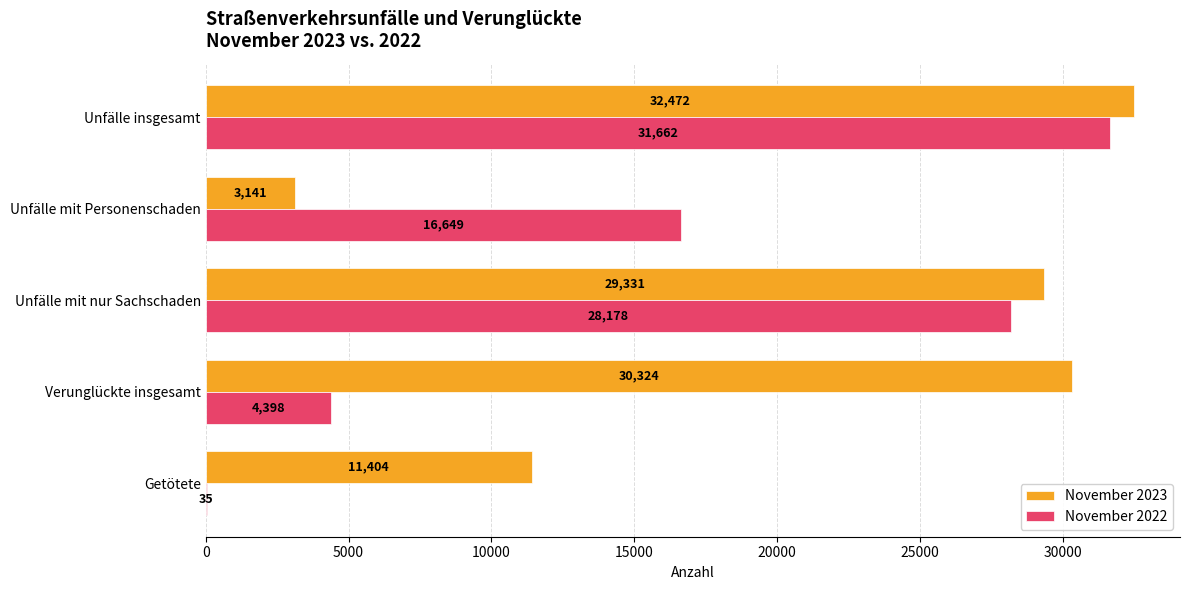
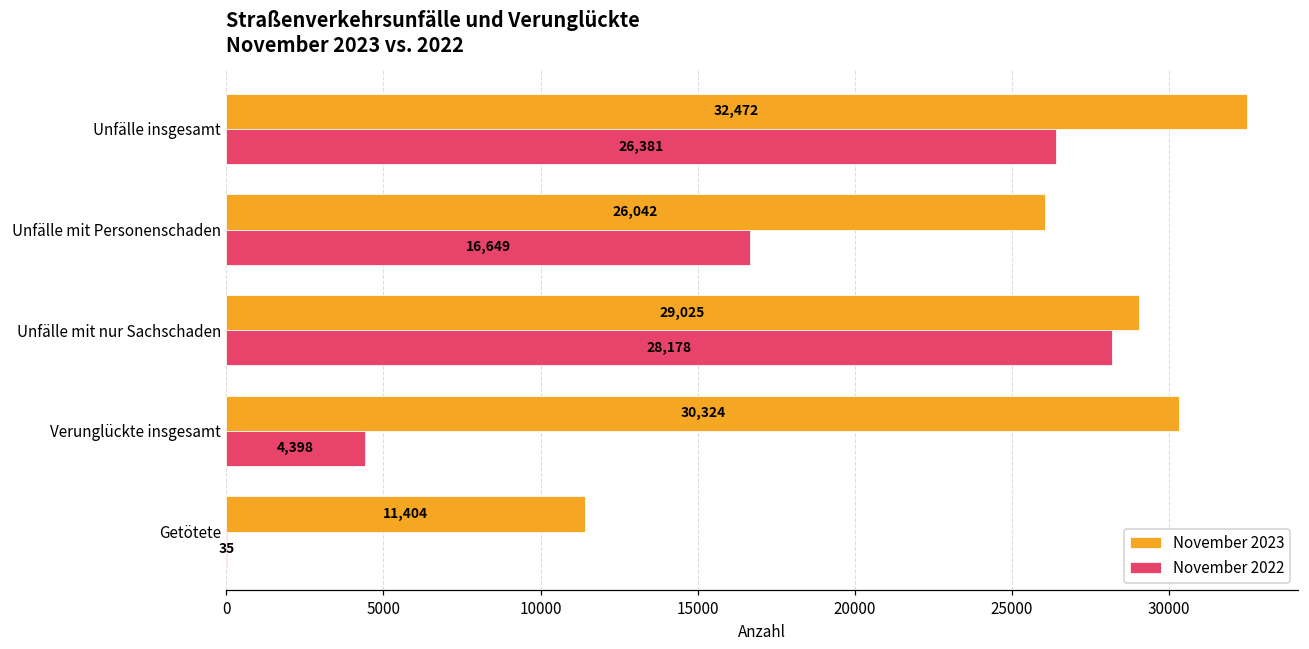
  {
    "November 2023": {
      "Unfälle insgesamt": "32,472",
-     "Unfälle mit Personenschaden": "3,141",
-     "Unfälle mit nur Sachschaden": "29,331",
+     "Unfälle mit Personenschaden": "26,042",
+     "Unfälle mit nur Sachschaden": "29,025",
      "Verunglückte insgesamt": "30,324",
      "Getötete": "11,404"
    },
    "November 2022": {
-     "Unfälle insgesamt": "31,662",
+     "Unfälle insgesamt": "26,381",
      "Unfälle mit Personenschaden": "16,649",
      "Unfälle mit nur Sachschaden": "28,178",
      "Verunglückte insgesamt": "4,398",
      "Getötete": "35"
    }
  }
